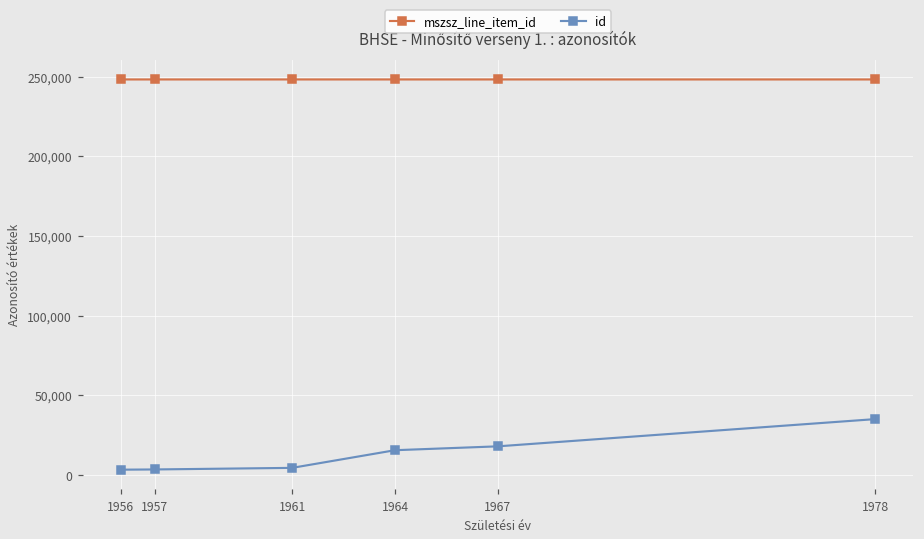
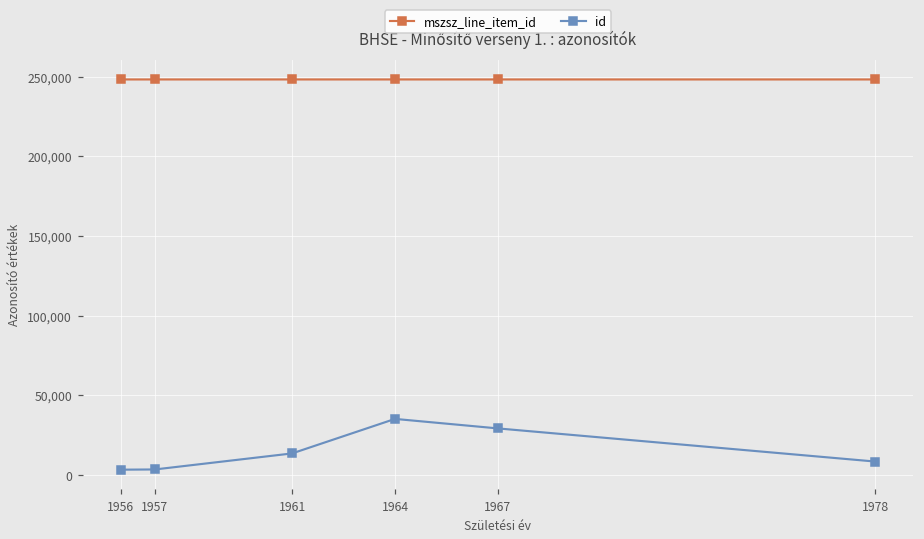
  {
    "mszsz_line_item_id": {
      "1956": "248,000",
      "1957": "248,000",
      "1961": "248,000",
      "1964": "248,000",
      "1967": "248,000",
      "1978": "248,000"
    },
    "id": {
      "1956": "3,000",
      "1957": "3,000",
-     "1961": "4,000",
-     "1964": "16,000",
-     "1967": "18,000",
-     "1978": "35,000"
+     "1961": "14,000",
+     "1964": "35,000",
+     "1967": "29,000",
+     "1978": "8,000"
    }
  }
